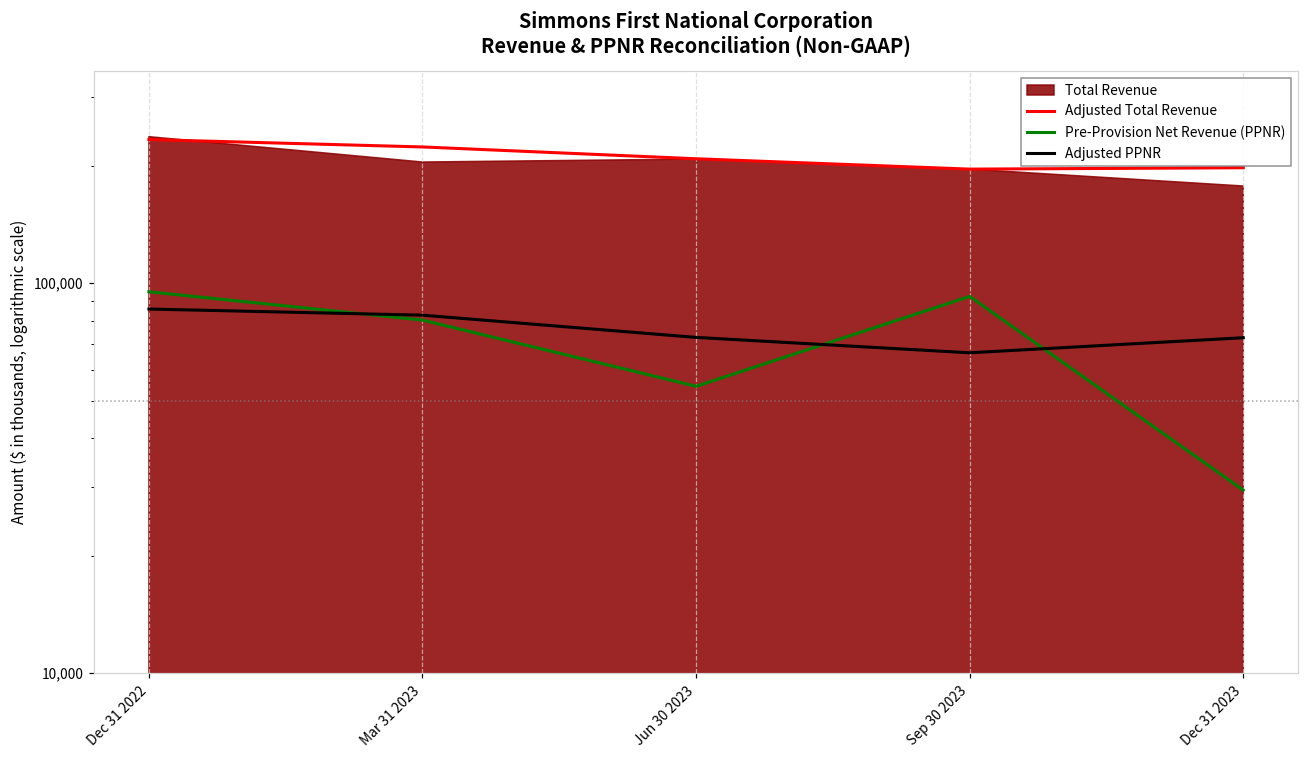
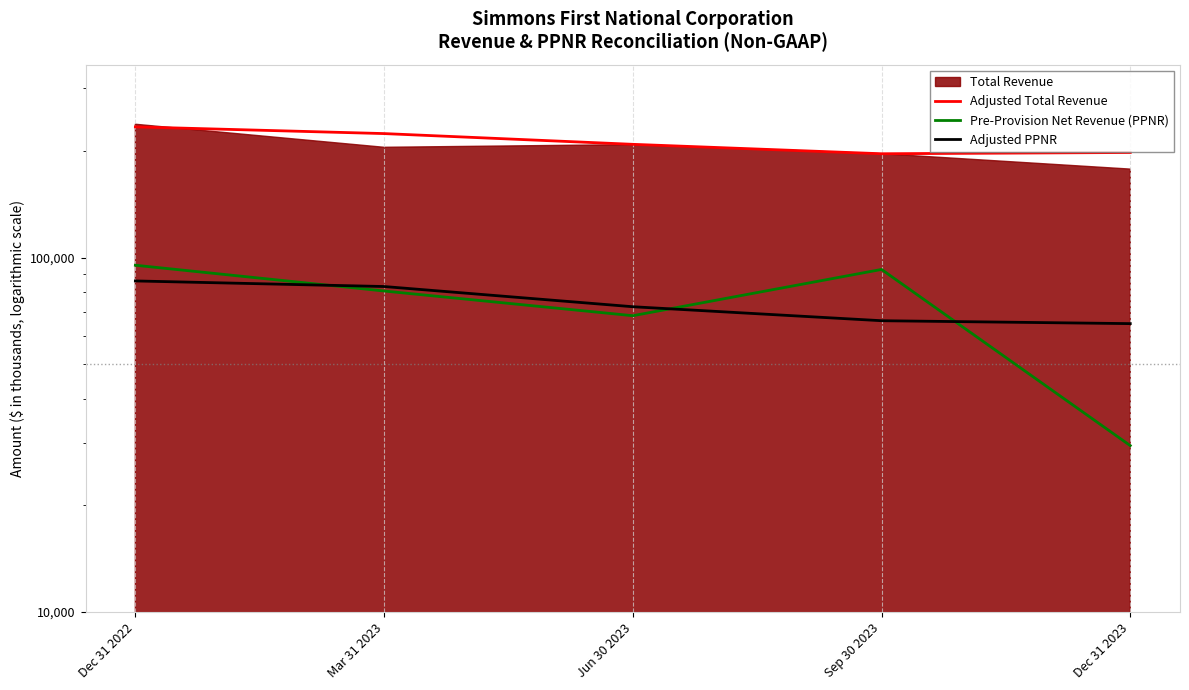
  {
    "Adjusted Total Revenue": {
      "Dec 31 2022": "230,000",
      "Mar 31 2023": "220,000",
      "Dec 31 2023": "200,000"
    },
    "Total Revenue": {
      "Dec 31 2022": "240,000",
      "Mar 31 2023": "200,000",
      "Dec 31 2023": "180,000"
    },
    "Pre-Provision Net Revenue (PPNR)": {
      "Dec 31 2022": "95,000",
      "Mar 31 2023": "80,000",
-     "Jun 30 2023": "54,000",
+     "Jun 30 2023": "69,000",
      "Sep 30 2023": "93,000",
      "Dec 31 2023": "29,000"
    },
    "Adjusted PPNR": {
      "Dec 31 2022": "86,000",
      "Mar 31 2023": "83,000",
      "Jun 30 2023": "73,000",
      "Sep 30 2023": "66,000",
-     "Dec 31 2023": "72,000"
+     "Dec 31 2023": "65,000"
    }
  }
